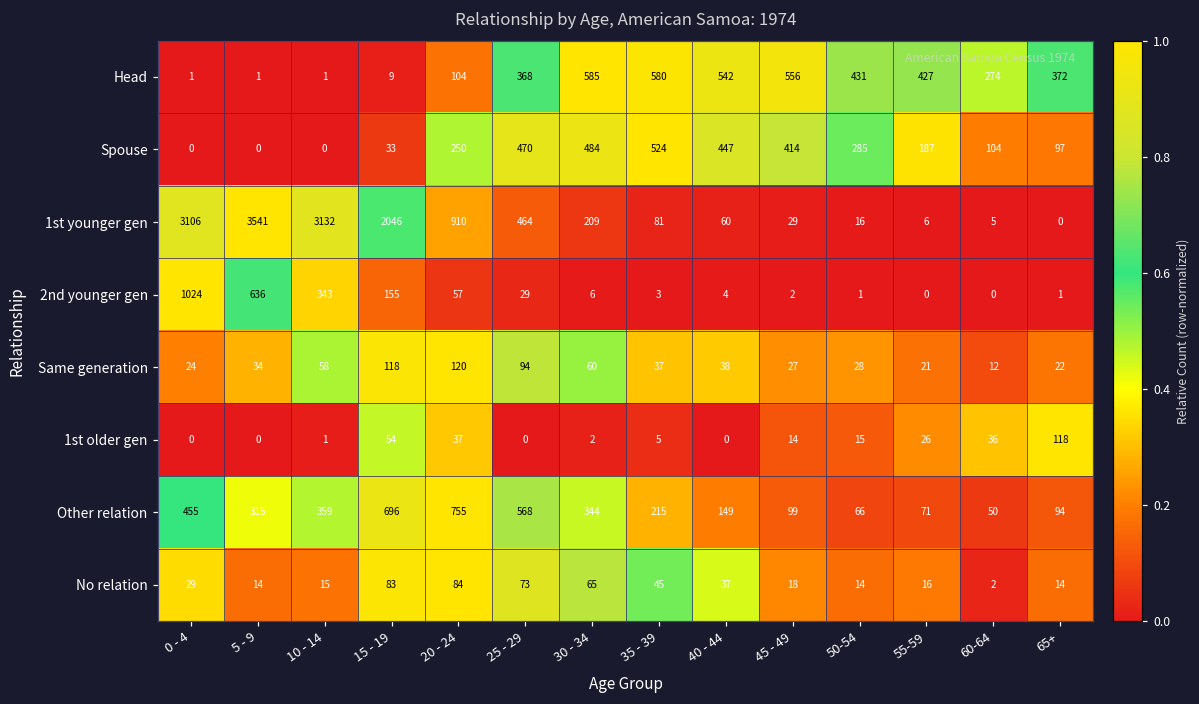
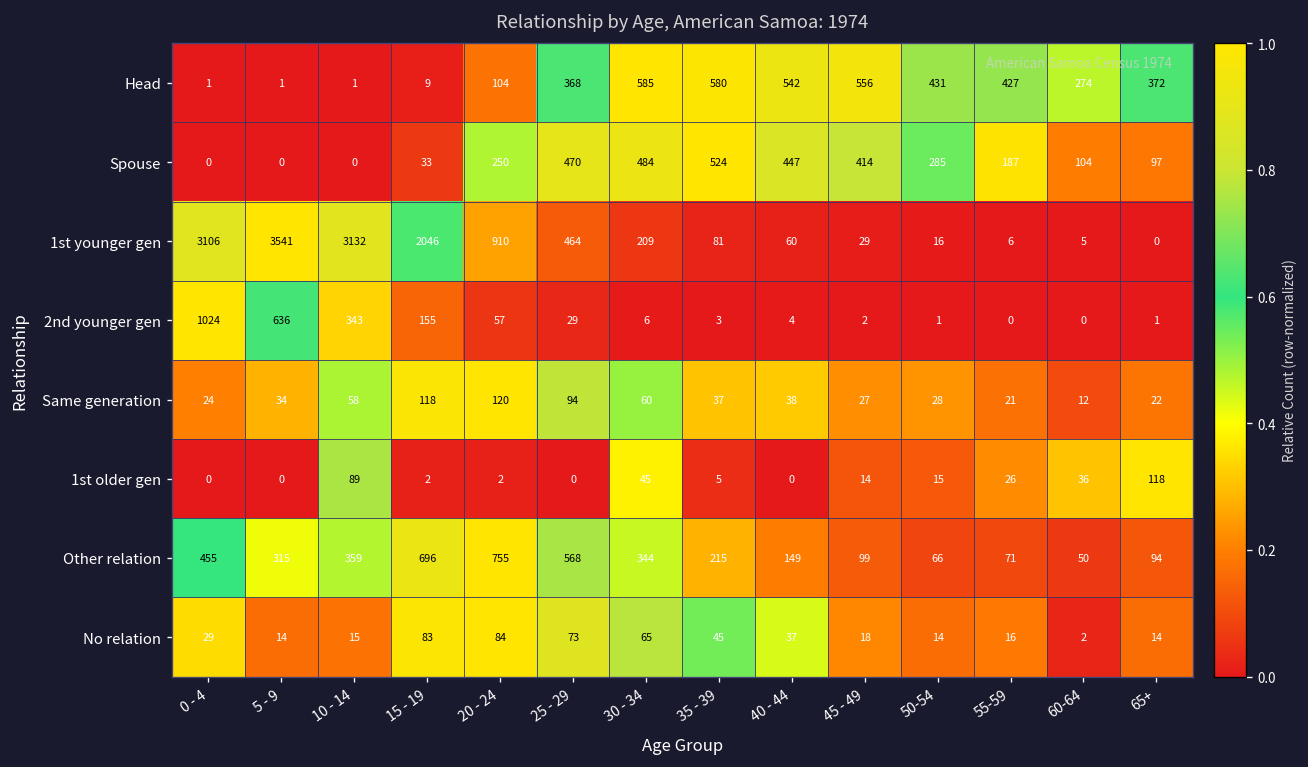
  {
    "Head": {
      "0 - 4": 1,
      "5 - 9": 1,
      "10 - 14": 1,
      "15 - 19": 9,
      "20 - 24": 104,
      "25 - 29": 368,
      "30 - 34": 585,
      "35 - 39": 580,
      "40 - 44": 542,
      "45 - 49": 556,
      "50-54": 431,
      "55-59": 427,
      "65+": 372
    },
    "Spouse": {
      "0 - 4": 0,
      "5 - 9": 0,
      "10 - 14": 0,
      "15 - 19": 33,
      "20 - 24": 250,
      "25 - 29": 470,
      "30 - 34": 484,
      "35 - 39": 524,
      "40 - 44": 447,
      "45 - 49": 414,
      "50-54": 285,
      "55-59": 187,
      "60-64": 104,
      "65+": 97
    },
    "1st younger gen": {
      "0 - 4": 3106,
      "5 - 9": 3541,
      "10 - 14": 3132,
      "15 - 19": 2046,
      "20 - 24": 910,
      "25 - 29": 464,
      "30 - 34": 209,
      "35 - 39": 81,
      "40 - 44": 60,
      "45 - 49": 29,
      "50-54": 16,
      "55-59": 6,
      "60-64": 5,
      "65+": 0
    },
    "2nd younger gen": {
      "0 - 4": 1024,
      "5 - 9": 636,
      "10 - 14": 343,
      "15 - 19": 155,
      "20 - 24": 57,
      "25 - 29": 29,
      "30 - 34": 6,
      "35 - 39": 3,
      "40 - 44": 4,
      "45 - 49": 2,
      "50-54": 1,
      "55-59": 0,
      "60-64": 0,
      "65+": 1
    },
    "Same generation": {
      "0 - 4": 24,
      "5 - 9": 34,
      "10 - 14": 58,
      "15 - 19": 118,
      "20 - 24": 120,
      "25 - 29": 94,
      "30 - 34": 60,
      "35 - 39": 37,
      "40 - 44": 38,
      "45 - 49": 27,
      "50-54": 28,
      "55-59": 21,
      "60-64": 12,
      "65+": 22
    },
    "1st older gen": {
      "0 - 4": 0,
      "5 - 9": 0,
-     "10 - 14": 1,
-     "15 - 19": 54,
-     "20 - 24": 37,
+     "10 - 14": 89,
+     "15 - 19": 2,
+     "20 - 24": 2,
      "25 - 29": 0,
-     "30 - 34": 2,
+     "30 - 34": 45,
      "35 - 39": 5,
      "40 - 44": 0,
      "45 - 49": 14,
      "50-54": 15,
      "55-59": 26,
      "60-64": 36,
      "65+": 118
    },
    "Other relation": {
      "0 - 4": 455,
      "5 - 9": 315,
      "10 - 14": 359,
      "15 - 19": 696,
      "20 - 24": 755,
      "25 - 29": 568,
      "30 - 34": 344,
      "35 - 39": 215,
      "40 - 44": 149,
      "45 - 49": 99,
      "50-54": 66,
      "55-59": 71,
      "60-64": 50,
      "65+": 94
    },
    "No relation": {
      "0 - 4": 29,
      "5 - 9": 14,
      "10 - 14": 15,
      "15 - 19": 83,
      "20 - 24": 84,
      "25 - 29": 73,
      "30 - 34": 65,
      "35 - 39": 45,
      "40 - 44": 37,
      "45 - 49": 18,
      "50-54": 14,
      "55-59": 16,
      "60-64": 2,
      "65+": 14
    }
  }
